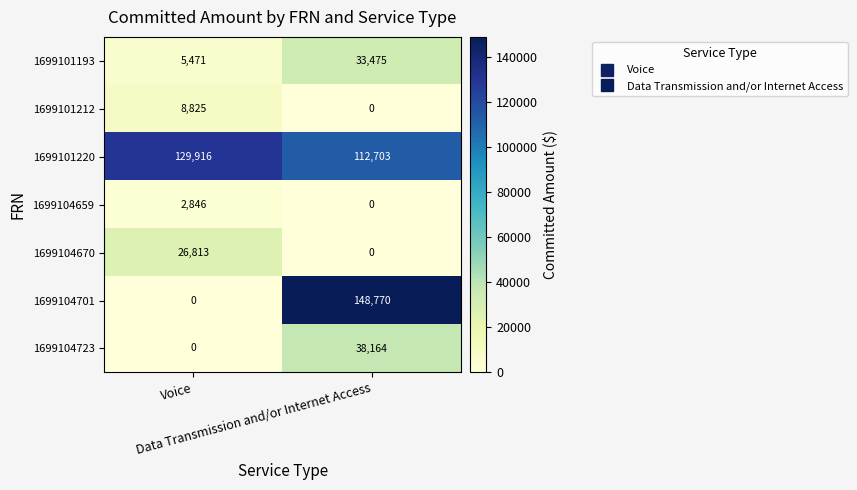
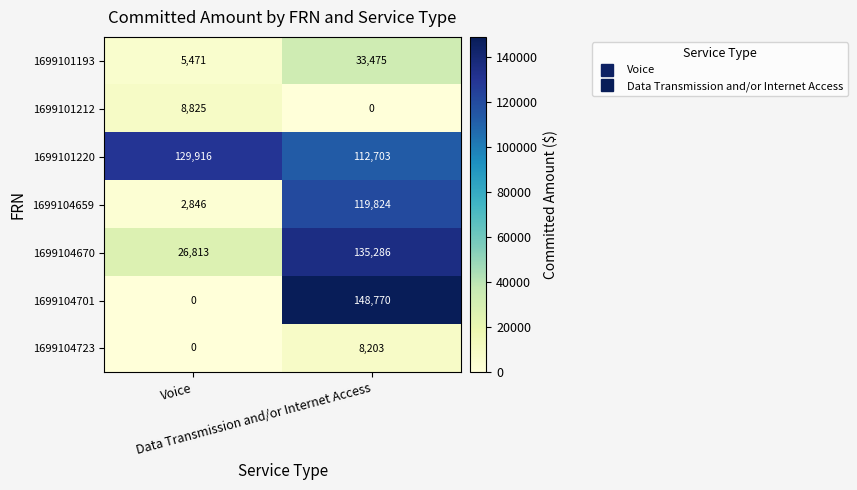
  {
    "1699101193": {
      "Voice": "5,471",
      "Data Transmission and/or Internet Access": "33,475"
    },
    "1699101212": {
      "Voice": "8,825",
      "Data Transmission and/or Internet Access": "0"
    },
    "1699101220": {
      "Voice": "129,916",
      "Data Transmission and/or Internet Access": "112,703"
    },
    "1699104659": {
      "Voice": "2,846",
-     "Data Transmission and/or Internet Access": "0"
+     "Data Transmission and/or Internet Access": "119,824"
    },
    "1699104670": {
      "Voice": "26,813",
-     "Data Transmission and/or Internet Access": "0"
+     "Data Transmission and/or Internet Access": "135,286"
    },
    "1699104701": {
      "Voice": "0",
      "Data Transmission and/or Internet Access": "148,770"
    },
    "1699104723": {
      "Voice": "0",
-     "Data Transmission and/or Internet Access": "38,164"
+     "Data Transmission and/or Internet Access": "8,203"
    }
  }
